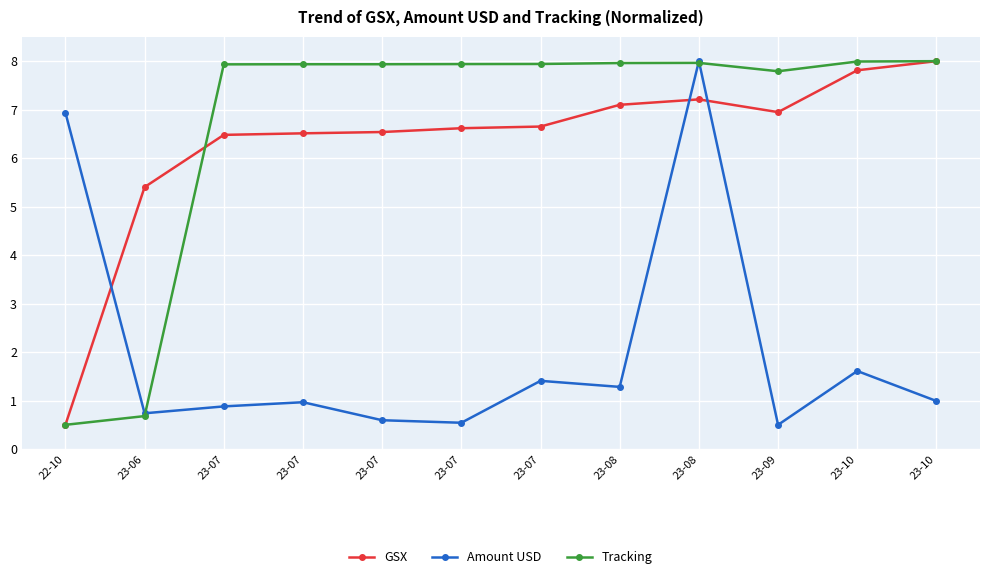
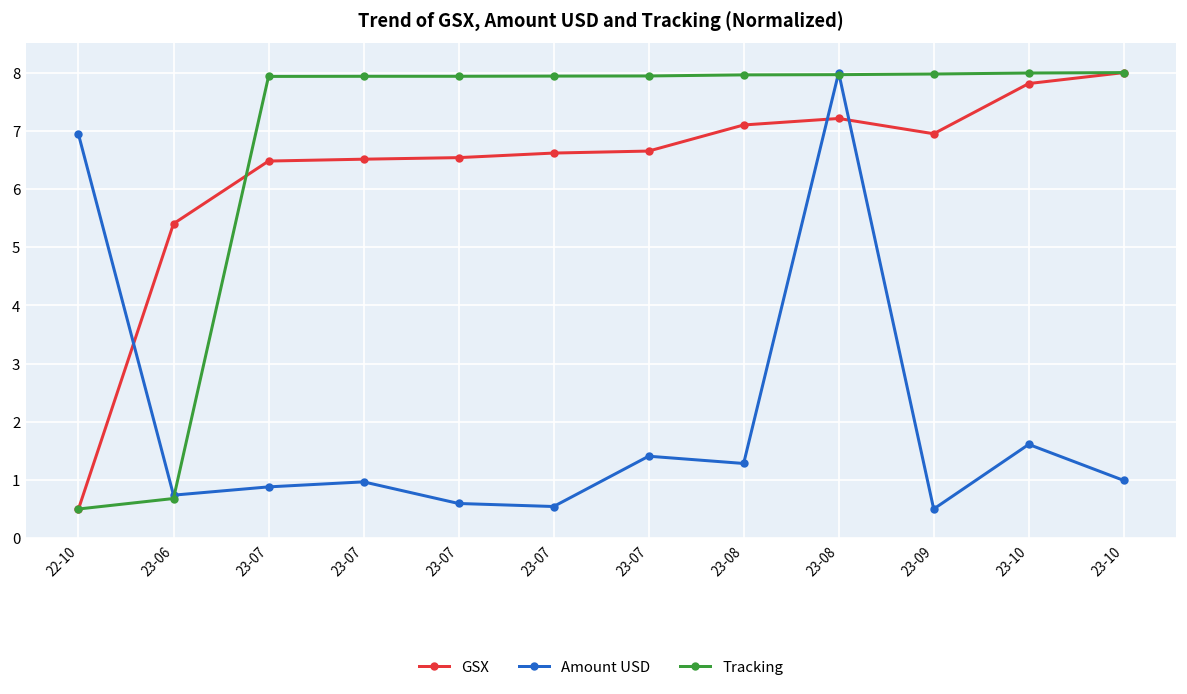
  {
    "GSX": {
      "23-06": 5.4,
      "23-09": 6.9
    },
    "Amount USD": {
      "22-10": 6.9,
      "23-06": 0.7,
      "23-09": 0.5
    },
    "Tracking": {
      "23-06": 0.7,
-     "23-09": 7.8
+     "23-09": 8.0
    }
  }
